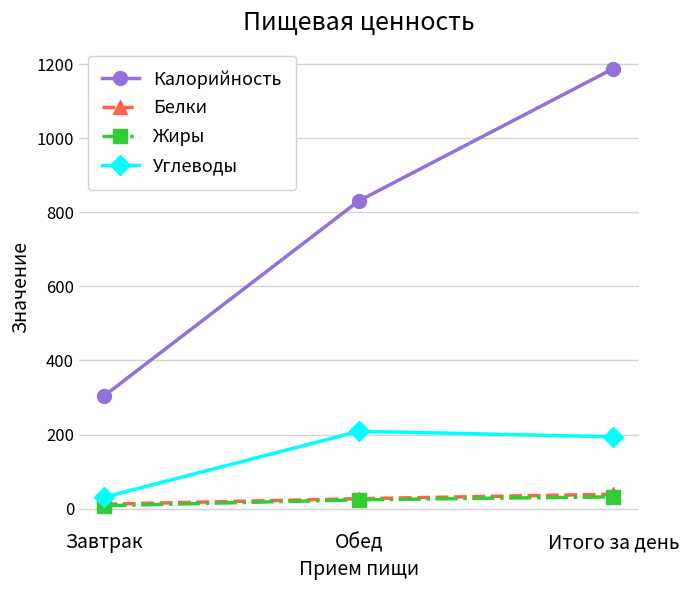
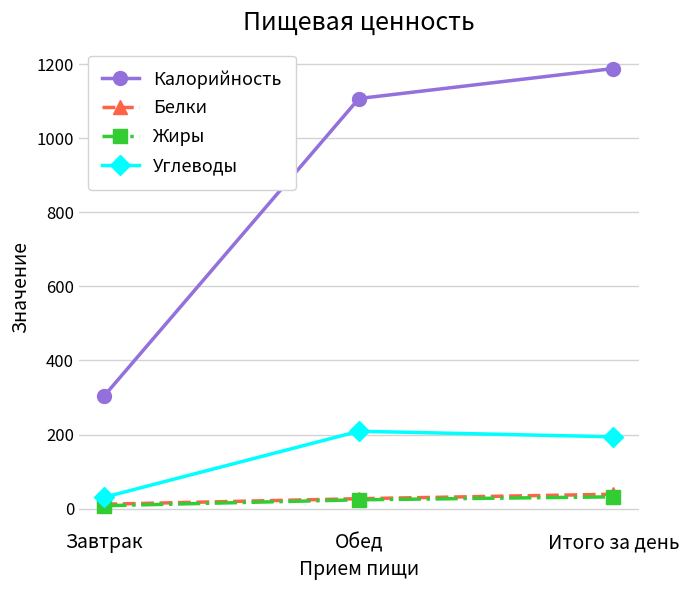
  {
    "Калорийность": {
      "Завтрак": 310,
-     "Обед": 830,
+     "Обед": 1110,
      "Итого за день": 1190
    },
    "Белки": {
      "Итого за день": 40
    },
    "Жиры": {
      "Итого за день": 30
    },
    "Углеводы": {
      "Завтрак": 30,
      "Обед": 210,
      "Итого за день": 190
    }
  }
